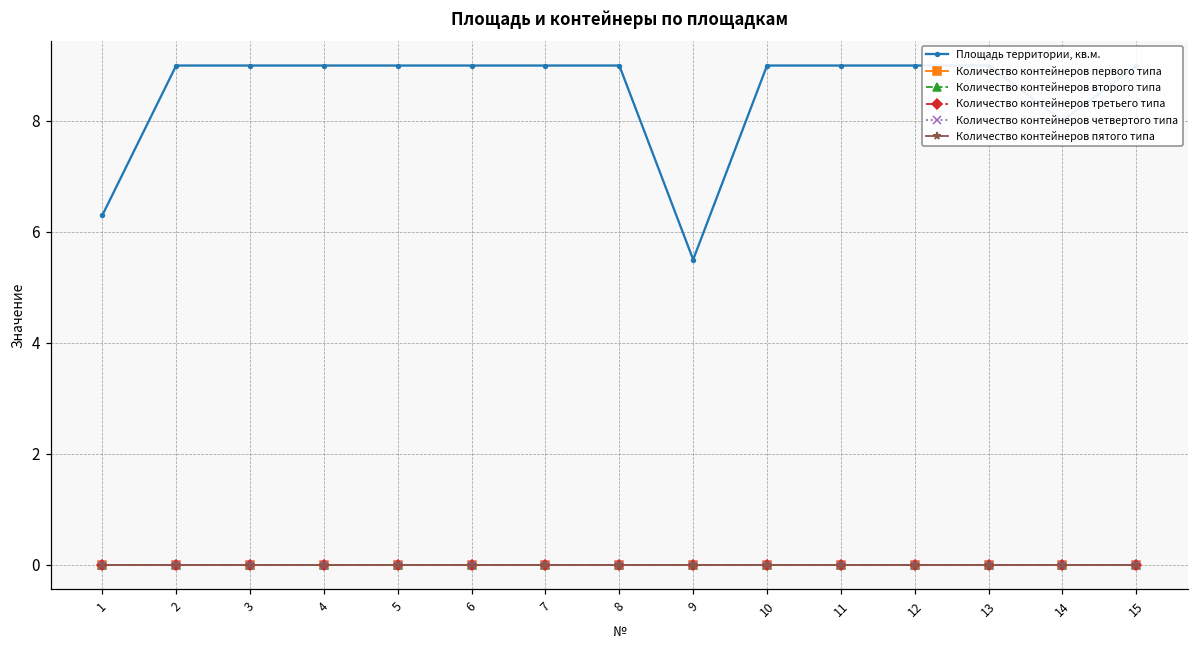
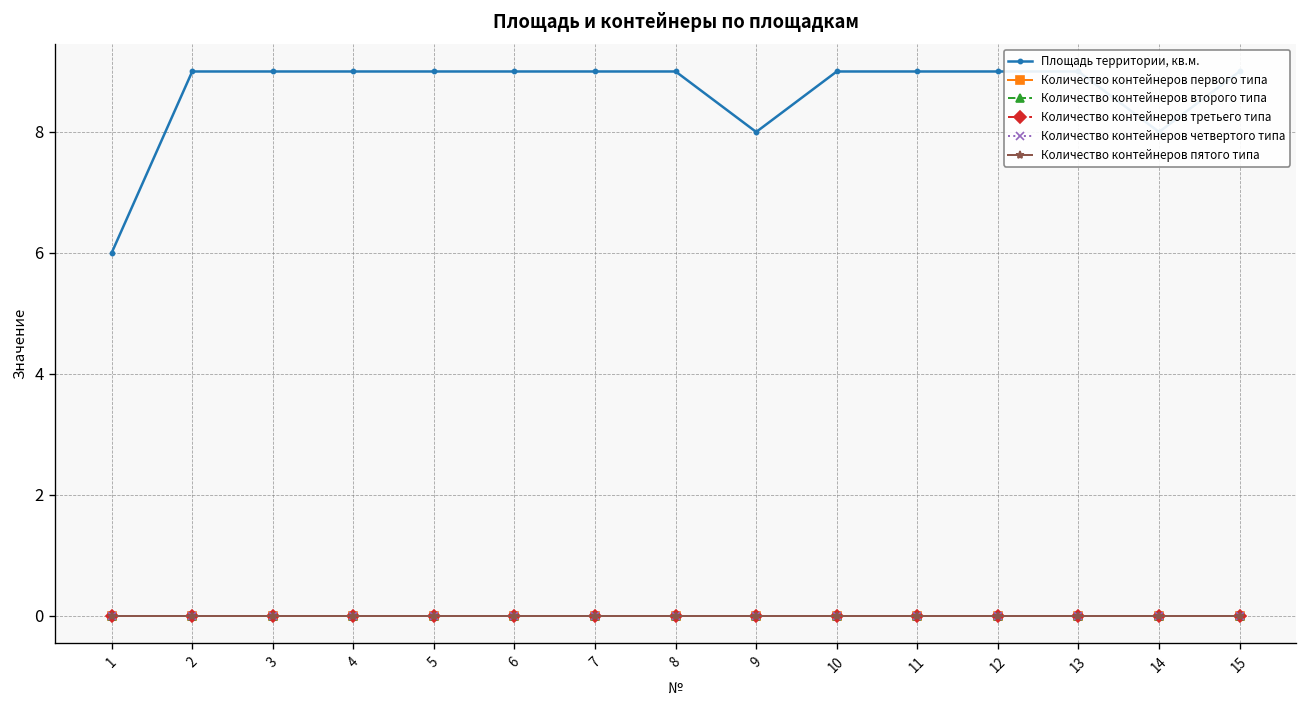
  {
    "Площадь территории, кв.м.": {
-     "1": 6.3,
+     "1": 6.0,
      "2": 9.0,
      "3": 9.0,
      "4": 9.0,
      "5": 9.0,
      "6": 9.0,
      "7": 9.0,
      "8": 9.0,
-     "9": 5.5,
+     "9": 8.0,
      "10": 9.0,
      "11": 9.0,
      "12": 9.0
    },
    "Количество контейнеров пятого типа": {
      "1": 0.0,
      "2": 0.0,
      "3": 0.0,
      "4": 0.0,
      "5": 0.0,
      "6": 0.0,
      "7": 0.0,
      "8": 0.0,
      "9": 0.0,
      "10": 0.0,
      "11": 0.0,
      "12": 0.0,
      "13": 0.0,
      "14": 0.0,
      "15": 0.0
    }
  }
